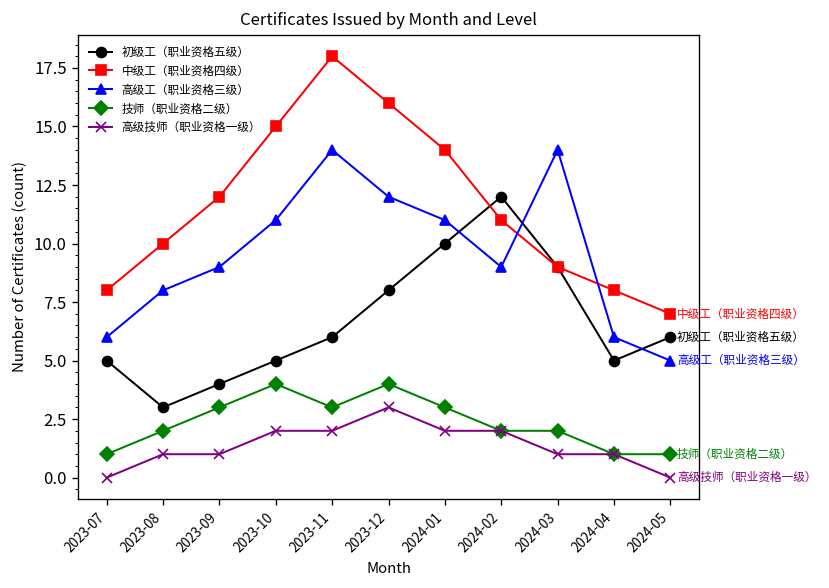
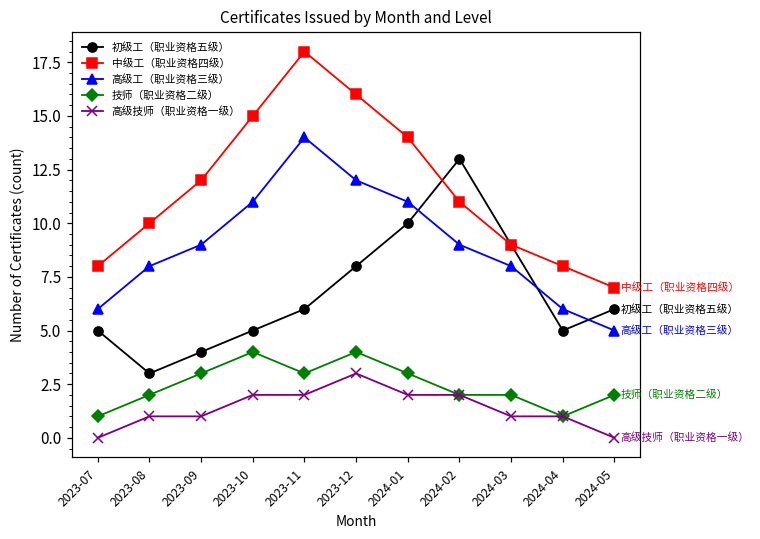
  {
    "初级工（职业资格五级）": {
      "2023-07": 5,
      "2023-08": 3,
      "2023-09": 4,
      "2023-10": 5,
      "2023-11": 6,
      "2023-12": 8,
      "2024-01": 10,
-     "2024-02": 12,
+     "2024-02": 13,
      "2024-04": 5,
      "2024-05": 6
    },
    "中级工（职业资格四级）": {
      "2023-07": 8,
      "2023-08": 10,
      "2023-09": 12,
      "2023-10": 15,
      "2023-11": 18,
      "2023-12": 16,
      "2024-01": 14,
      "2024-02": 11,
      "2024-04": 8,
      "2024-05": 7
    },
    "高级工（职业资格三级）": {
      "2023-07": 6,
      "2023-08": 8,
      "2023-09": 9,
      "2023-10": 11,
      "2023-11": 14,
      "2023-12": 12,
      "2024-01": 11,
      "2024-02": 9,
-     "2024-03": 14,
+     "2024-03": 8,
      "2024-04": 6,
      "2024-05": 5
    },
    "技师（职业资格二级）": {
      "2023-07": 1,
      "2023-08": 2,
      "2023-09": 3,
      "2023-10": 4,
      "2023-11": 3,
      "2023-12": 4,
      "2024-01": 3,
      "2024-03": 2,
-     "2024-05": 1
+     "2024-05": 2
    },
    "高级技师（职业资格一级）": {
      "2023-07": 0,
      "2023-08": 1,
      "2023-09": 1,
      "2023-10": 2,
      "2023-11": 2,
      "2023-12": 3,
      "2024-01": 2,
      "2024-03": 1,
      "2024-05": 0
    }
  }
